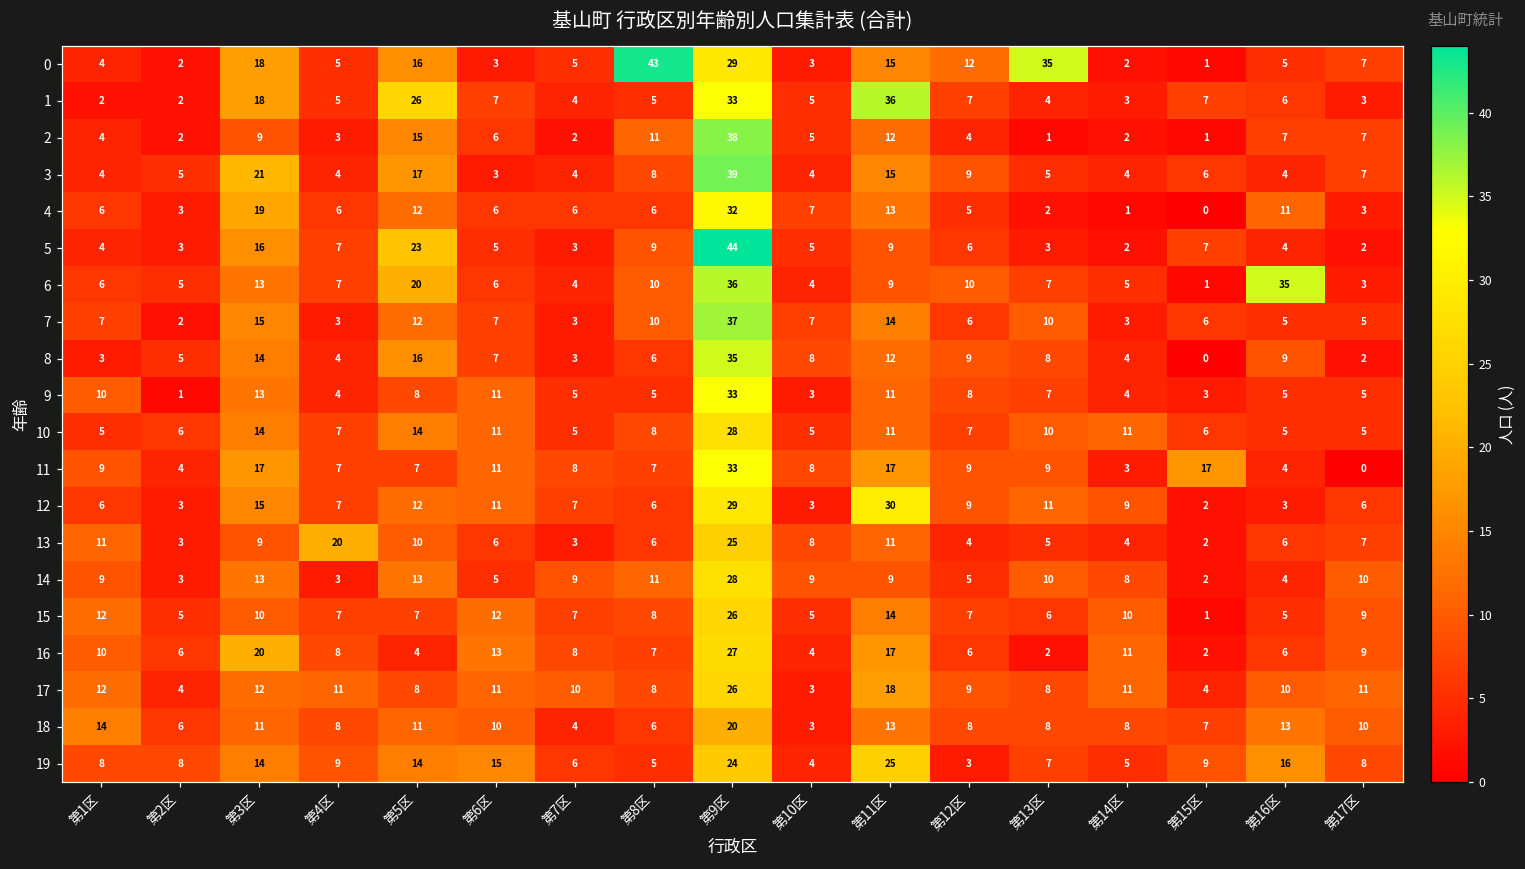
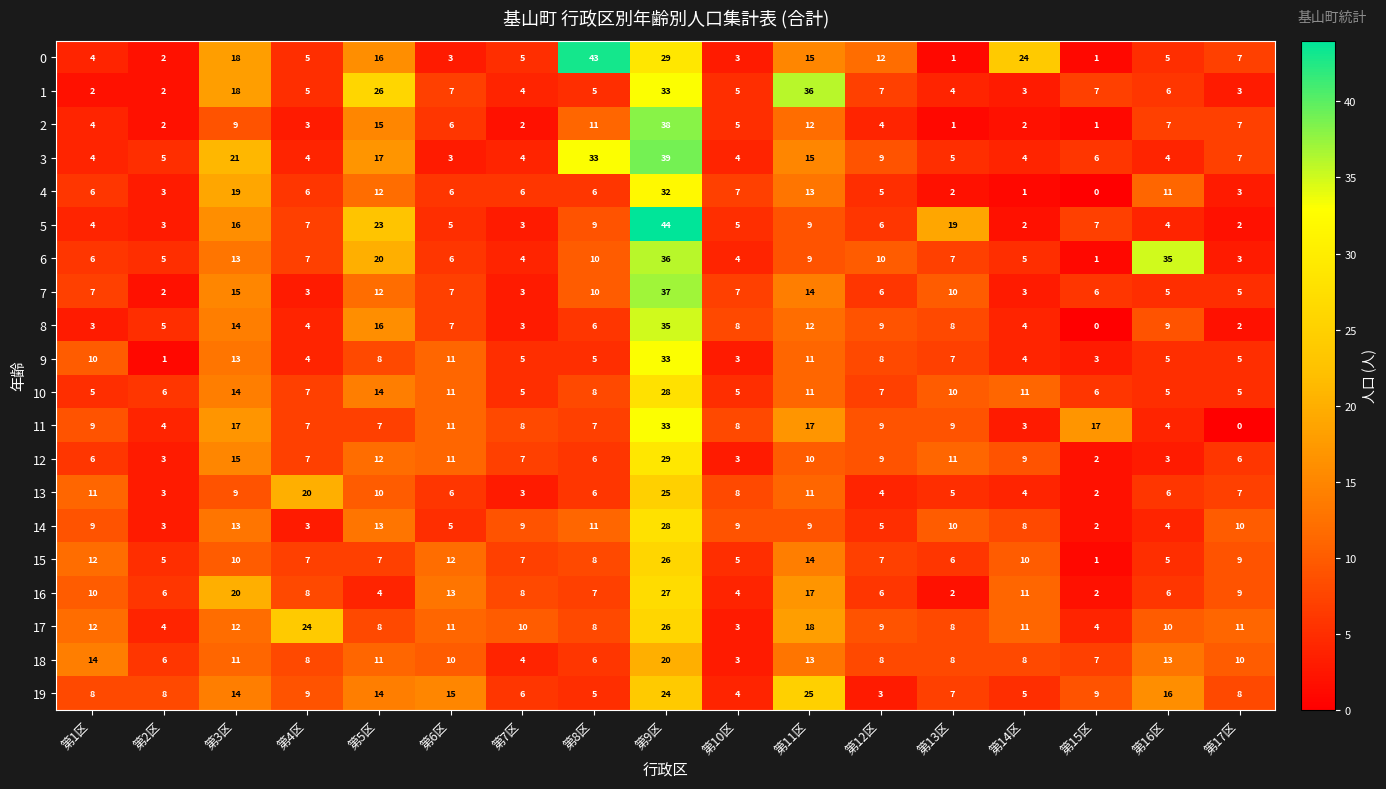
  {
    "0": {
      "第1区": 4,
      "第2区": 2,
      "第3区": 18,
      "第4区": 5,
      "第5区": 16,
      "第6区": 3,
      "第7区": 5,
      "第8区": 43,
      "第9区": 29,
      "第10区": 3,
      "第11区": 15,
      "第12区": 12,
-     "第13区": 35,
-     "第14区": 2,
+     "第13区": 1,
+     "第14区": 24,
      "第15区": 1,
      "第16区": 5,
      "第17区": 7
    },
    "3": {
      "第1区": 4,
      "第2区": 5,
      "第3区": 21,
      "第4区": 4,
      "第5区": 17,
      "第6区": 3,
      "第7区": 4,
-     "第8区": 8,
+     "第8区": 33,
      "第9区": 39,
      "第10区": 4,
      "第11区": 15,
      "第12区": 9,
      "第13区": 5,
      "第14区": 4,
      "第15区": 6,
      "第16区": 4,
      "第17区": 7
    },
    "5": {
      "第1区": 4,
      "第2区": 3,
      "第3区": 16,
      "第4区": 7,
      "第5区": 23,
      "第6区": 5,
      "第7区": 3,
      "第8区": 9,
      "第9区": 44,
      "第10区": 5,
      "第11区": 9,
      "第12区": 6,
-     "第13区": 3,
+     "第13区": 19,
      "第14区": 2,
      "第15区": 7,
      "第16区": 4,
      "第17区": 2
    },
    "12": {
      "第1区": 6,
      "第2区": 3,
      "第3区": 15,
      "第4区": 7,
      "第5区": 12,
      "第6区": 11,
      "第7区": 7,
      "第8区": 6,
      "第9区": 29,
      "第10区": 3,
-     "第11区": 30,
+     "第11区": 10,
      "第12区": 9,
      "第13区": 11,
      "第14区": 9,
      "第15区": 2,
      "第16区": 3,
      "第17区": 6
    },
    "17": {
      "第1区": 12,
      "第2区": 4,
      "第3区": 12,
-     "第4区": 11,
+     "第4区": 24,
      "第5区": 8,
      "第6区": 11,
      "第7区": 10,
      "第8区": 8,
      "第9区": 26,
      "第10区": 3,
      "第11区": 18,
      "第12区": 9,
      "第13区": 8,
      "第14区": 11,
      "第15区": 4,
      "第16区": 10,
      "第17区": 11
    }
  }
